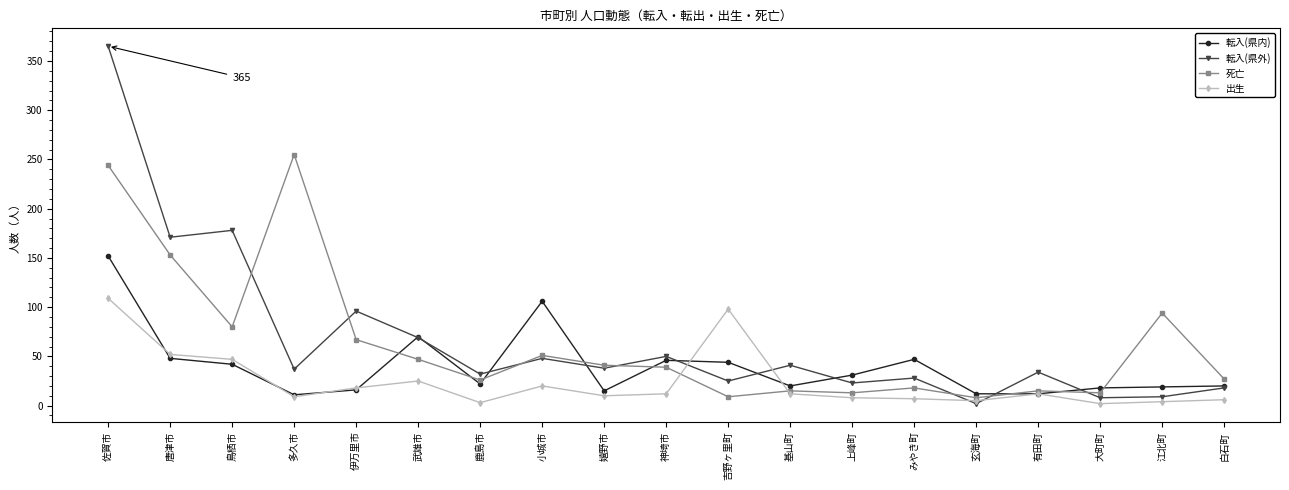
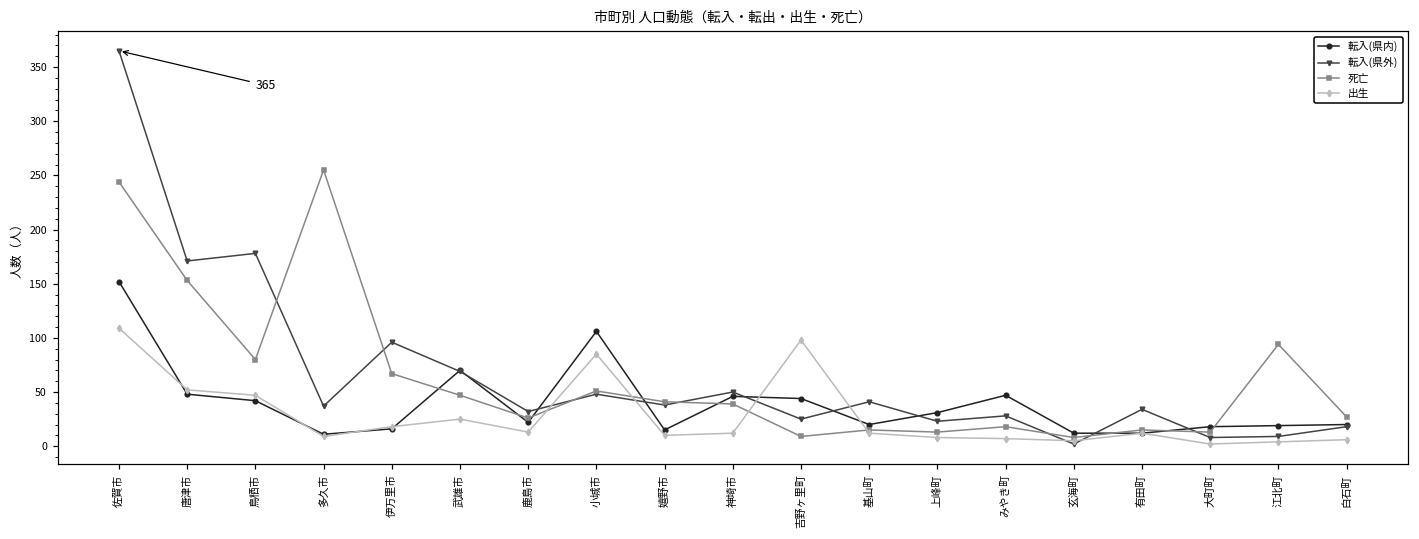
  {
    "死亡": {
      "佐賀市": 240,
      "唐津市": 150,
      "鳥栖市": 80,
      "多久市": 260,
      "伊万里市": 70,
      "武雄市": 50,
      "鹿島市": 30,
      "小城市": 50,
      "嬉野市": 40,
      "神埼市": 40,
      "吉野ヶ里町": 10,
      "基山町": 20,
      "上峰町": 10,
      "みやき町": 20,
      "玄海町": 10,
      "有田町": 20,
      "大町町": 10,
      "江北町": 90,
      "白石町": 30
    },
    "出生": {
      "佐賀市": 110,
      "唐津市": 50,
      "鳥栖市": 50,
      "武雄市": 30,
-     "鹿島市": 0,
-     "小城市": 20,
+     "鹿島市": 10,
+     "小城市": 90,
      "嬉野市": 10,
      "神埼市": 10,
      "吉野ヶ里町": 100,
      "基山町": 10,
      "上峰町": 10,
      "みやき町": 10,
      "玄海町": 10,
      "大町町": 0,
      "江北町": 0,
      "白石町": 10
    }
  }
